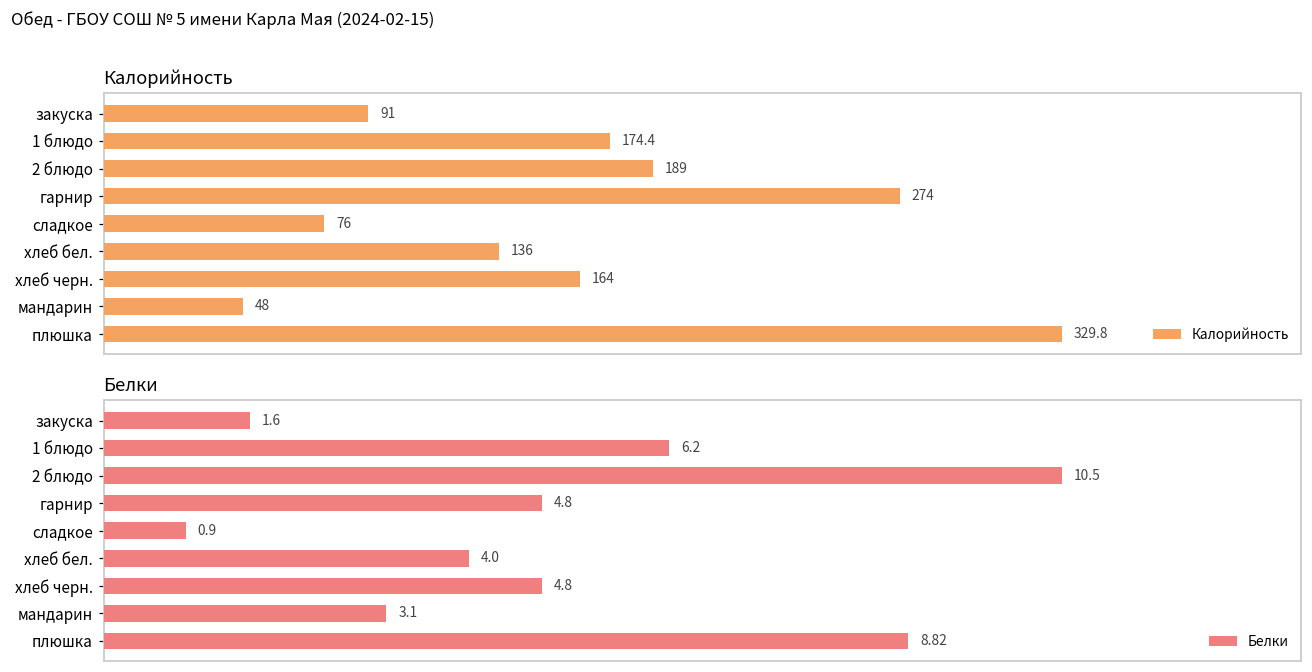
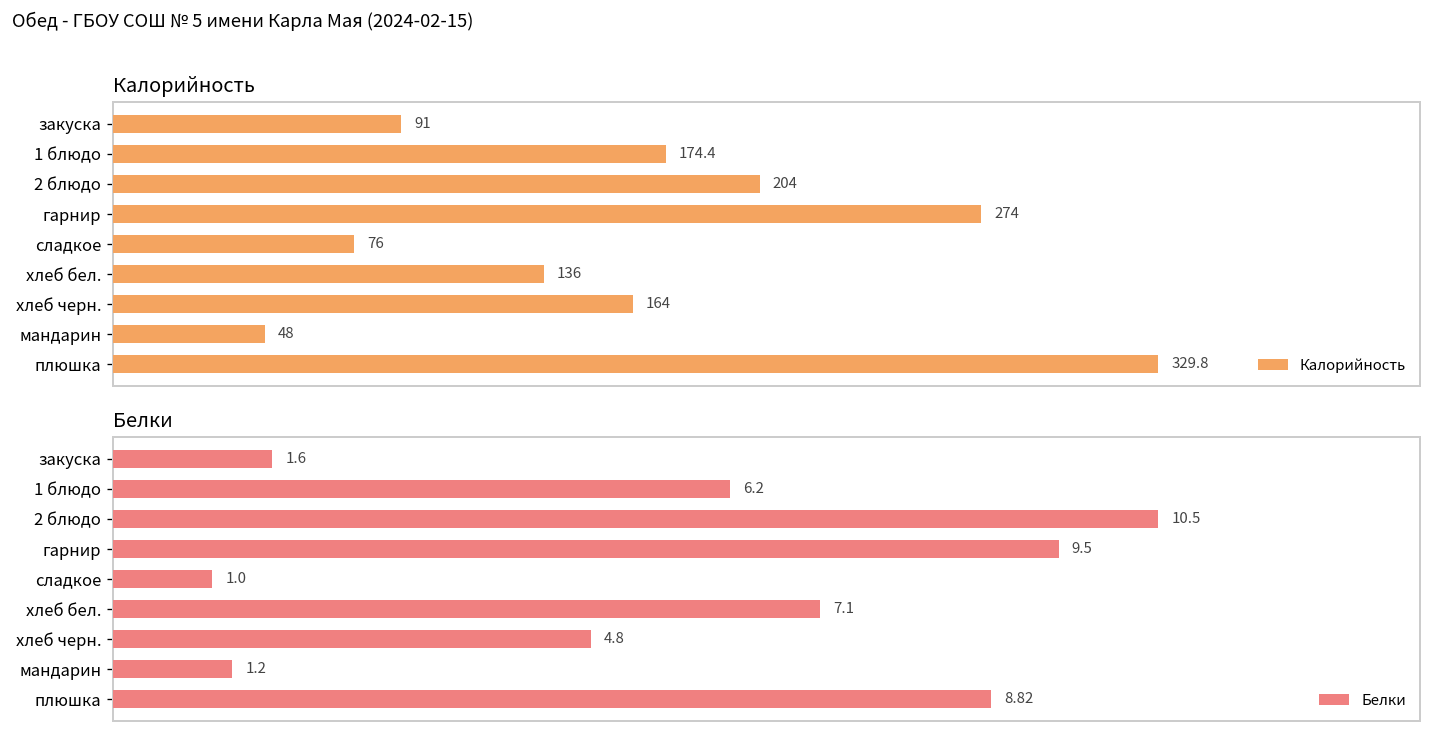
  {
    "Калорийность": {
      "закуска": 91,
      "1 блюдо": 174.4,
-     "2 блюдо": 189,
+     "2 блюдо": 204,
      "гарнир": 274,
      "сладкое": 76,
      "хлеб бел.": 136,
      "хлеб черн.": 164,
      "мандарин": 48,
      "плюшка": 329.8
    },
    "Белки": {
      "закуска": 1.6,
      "1 блюдо": 6.2,
      "2 блюдо": 10.5,
-     "гарнир": 4.8,
-     "сладкое": 0.9,
-     "хлеб бел.": 4.0,
+     "гарнир": 9.5,
+     "сладкое": 1.0,
+     "хлеб бел.": 7.1,
      "хлеб черн.": 4.8,
-     "мандарин": 3.1,
+     "мандарин": 1.2,
      "плюшка": 8.82
    }
  }
